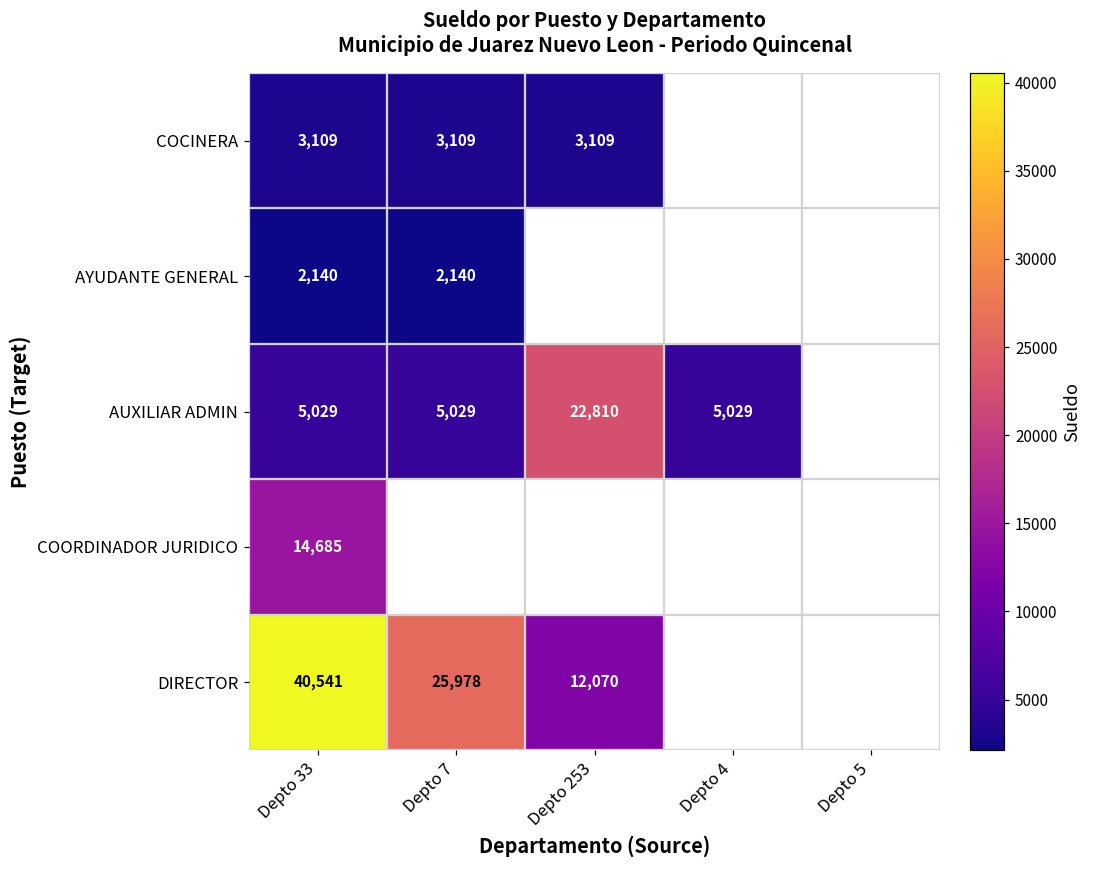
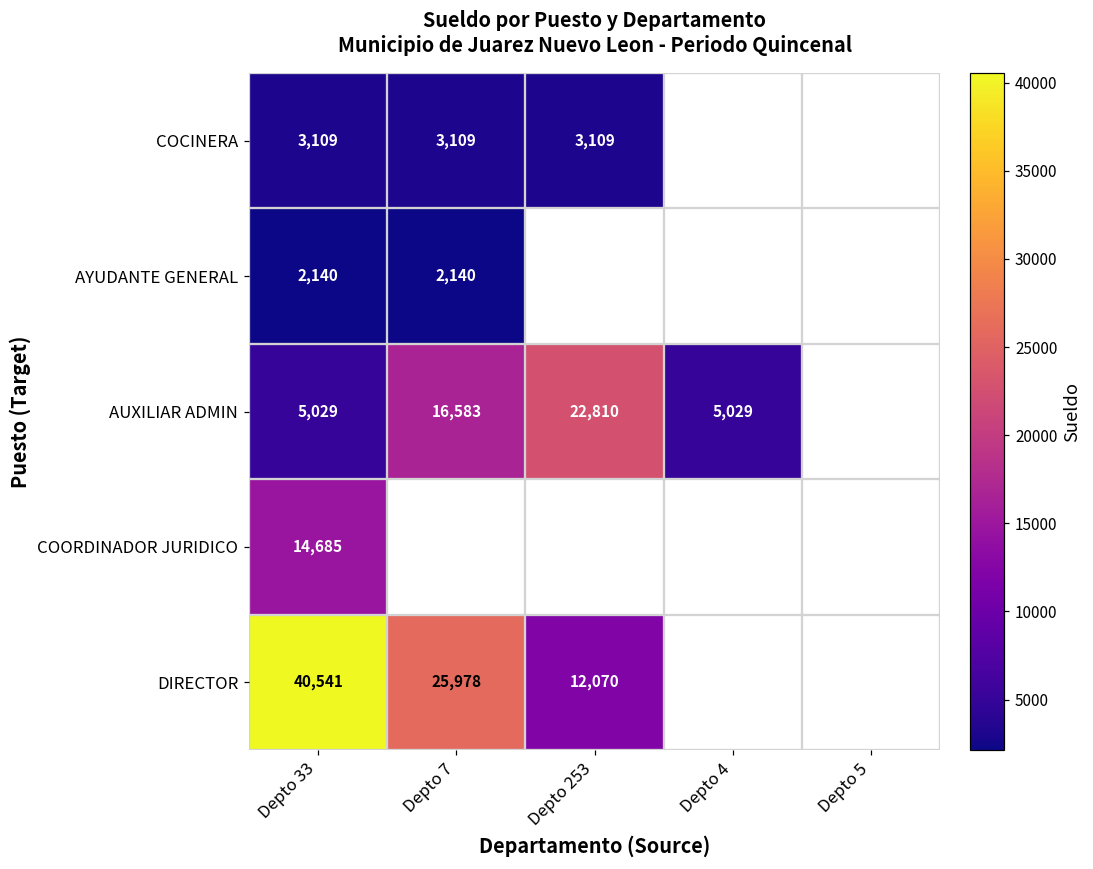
  {
    "COCINERA": {
      "Depto 33": "3,109",
      "Depto 7": "3,109",
      "Depto 253": "3,109"
    },
    "AYUDANTE GENERAL": {
      "Depto 33": "2,140",
      "Depto 7": "2,140"
    },
    "AUXILIAR ADMIN": {
      "Depto 33": "5,029",
-     "Depto 7": "5,029",
+     "Depto 7": "16,583",
      "Depto 253": "22,810",
      "Depto 4": "5,029"
    },
    "COORDINADOR JURIDICO": {
      "Depto 33": "14,685"
    },
    "DIRECTOR": {
      "Depto 33": "40,541",
      "Depto 7": "25,978",
      "Depto 253": "12,070"
    }
  }
